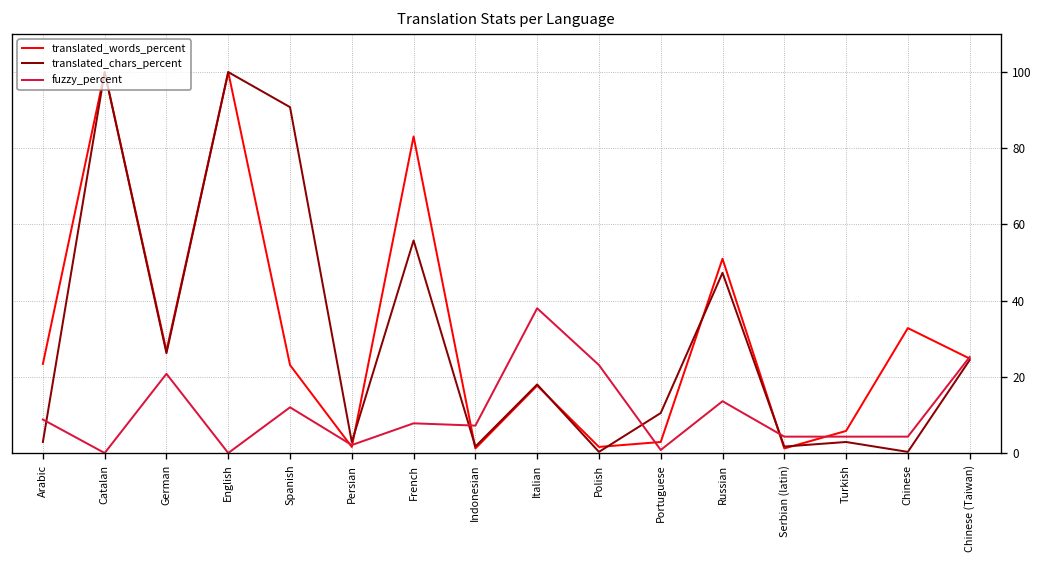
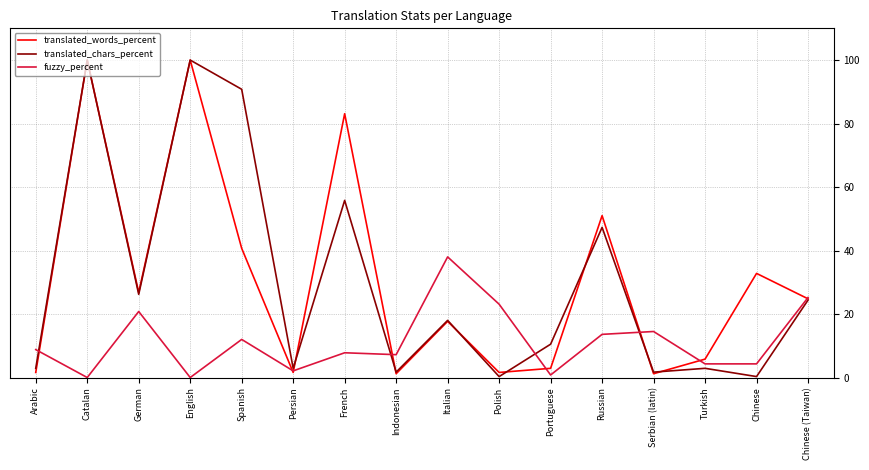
  {
    "translated_words_percent": {
-     "Arabic": 23,
-     "Spanish": 23,
+     "Arabic": 2,
+     "Spanish": 41,
      "French": 83,
      "Polish": 2,
      "Portuguese": 3,
      "Russian": 51,
      "Turkish": 6,
      "Chinese": 33
    },
    "translated_chars_percent": {
      "Arabic": 3,
      "Spanish": 91,
      "Persian": 3,
      "French": 56,
      "Polish": 0,
      "Portuguese": 11,
      "Russian": 47,
      "Turkish": 3,
      "Chinese": 0
    },
    "fuzzy_percent": {
      "Arabic": 9,
      "Catalan": 0,
      "German": 21,
      "English": 0,
      "Spanish": 12,
      "French": 8,
      "Indonesian": 7,
      "Italian": 38,
      "Polish": 23,
      "Portuguese": 1,
      "Russian": 14,
-     "Serbian (latin)": 4,
+     "Serbian (latin)": 15,
      "Turkish": 4,
      "Chinese": 4
    }
  }
